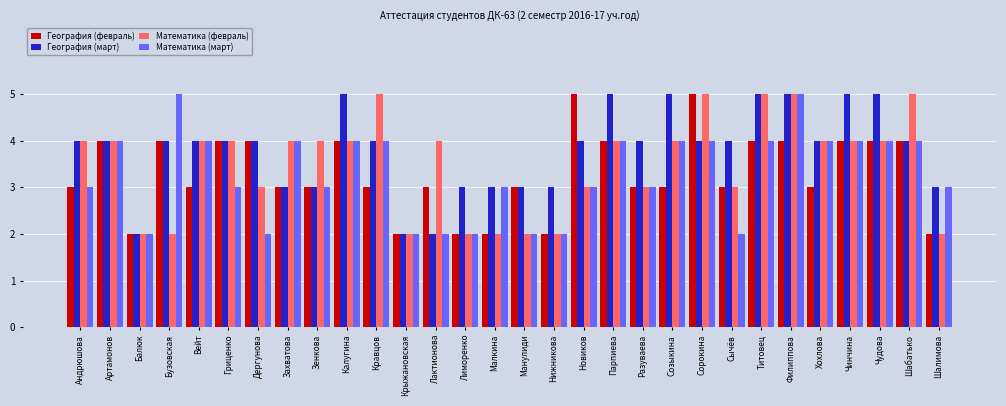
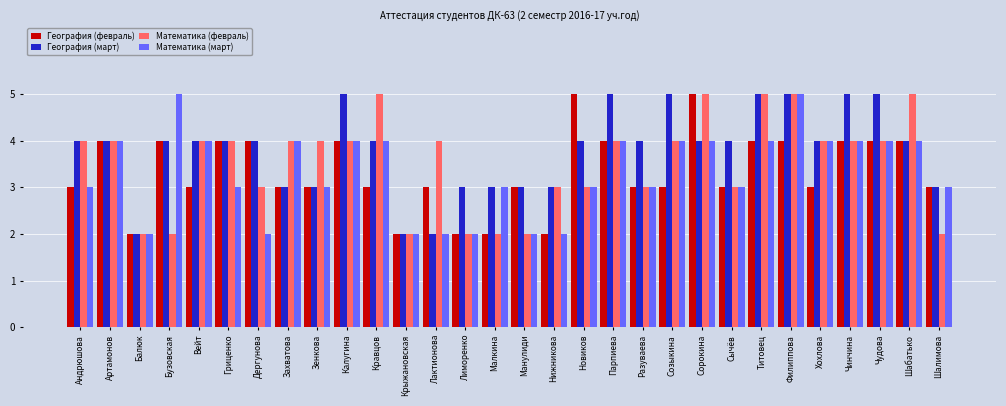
  {
    "География (февраль)": {
      "Андрюшова": 3,
      "Артамонов": 4,
      "Балюк": 2,
      "Бузовская": 4,
      "Вейт": 3,
      "Гриценко": 4,
      "Дергунова": 4,
      "Захватова": 3,
      "Зенкова": 3,
      "Калугина": 4,
      "Кравцов": 3,
      "Крыжановская": 2,
      "Лактионова": 3,
      "Лиморенко": 2,
      "Малкина": 2,
      "Манулиди": 3,
      "Нижникова": 2,
      "Новиков": 5,
      "Парпиева": 4,
      "Разуваева": 3,
      "Созыкина": 3,
      "Сорокина": 5,
      "Сычёв": 3,
      "Титовец": 4,
      "Филиппова": 4,
      "Хохлова": 3,
      "Чинчина": 4,
      "Чудова": 4,
      "Шабатько": 4,
-     "Шалимова": 2
+     "Шалимова": 3
    },
    "География (март)": {
      "Андрюшова": 4,
      "Артамонов": 4,
      "Балюк": 2,
      "Бузовская": 4,
      "Вейт": 4,
      "Гриценко": 4,
      "Дергунова": 4,
      "Захватова": 3,
      "Зенкова": 3,
      "Калугина": 5,
      "Кравцов": 4,
      "Крыжановская": 2,
      "Лактионова": 2,
      "Лиморенко": 3,
      "Малкина": 3,
      "Манулиди": 3,
      "Нижникова": 3,
      "Новиков": 4,
      "Парпиева": 5,
      "Разуваева": 4,
      "Созыкина": 5,
      "Сорокина": 4,
      "Сычёв": 4,
      "Титовец": 5,
      "Филиппова": 5,
      "Хохлова": 4,
      "Чинчина": 5,
      "Чудова": 5,
      "Шабатько": 4,
      "Шалимова": 3
    },
    "Математика (февраль)": {
      "Андрюшова": 4,
      "Артамонов": 4,
      "Балюк": 2,
      "Бузовская": 2,
      "Вейт": 4,
      "Гриценко": 4,
      "Дергунова": 3,
      "Захватова": 4,
      "Зенкова": 4,
      "Калугина": 4,
      "Кравцов": 5,
      "Крыжановская": 2,
      "Лактионова": 4,
      "Лиморенко": 2,
      "Малкина": 2,
      "Манулиди": 2,
-     "Нижникова": 2,
+     "Нижникова": 3,
      "Новиков": 3,
      "Парпиева": 4,
      "Разуваева": 3,
      "Созыкина": 4,
      "Сорокина": 5,
      "Сычёв": 3,
      "Титовец": 5,
      "Филиппова": 5,
      "Хохлова": 4,
      "Чинчина": 4,
      "Чудова": 4,
      "Шабатько": 5,
      "Шалимова": 2
    },
    "Математика (март)": {
      "Андрюшова": 3,
      "Артамонов": 4,
      "Балюк": 2,
      "Бузовская": 5,
      "Вейт": 4,
      "Гриценко": 3,
      "Дергунова": 2,
      "Захватова": 4,
      "Зенкова": 3,
      "Калугина": 4,
      "Кравцов": 4,
      "Крыжановская": 2,
      "Лактионова": 2,
      "Лиморенко": 2,
      "Малкина": 3,
      "Манулиди": 2,
      "Нижникова": 2,
      "Новиков": 3,
      "Парпиева": 4,
      "Разуваева": 3,
      "Созыкина": 4,
      "Сорокина": 4,
-     "Сычёв": 2,
+     "Сычёв": 3,
      "Титовец": 4,
      "Филиппова": 5,
      "Хохлова": 4,
      "Чинчина": 4,
      "Чудова": 4,
      "Шабатько": 4,
      "Шалимова": 3
    }
  }
